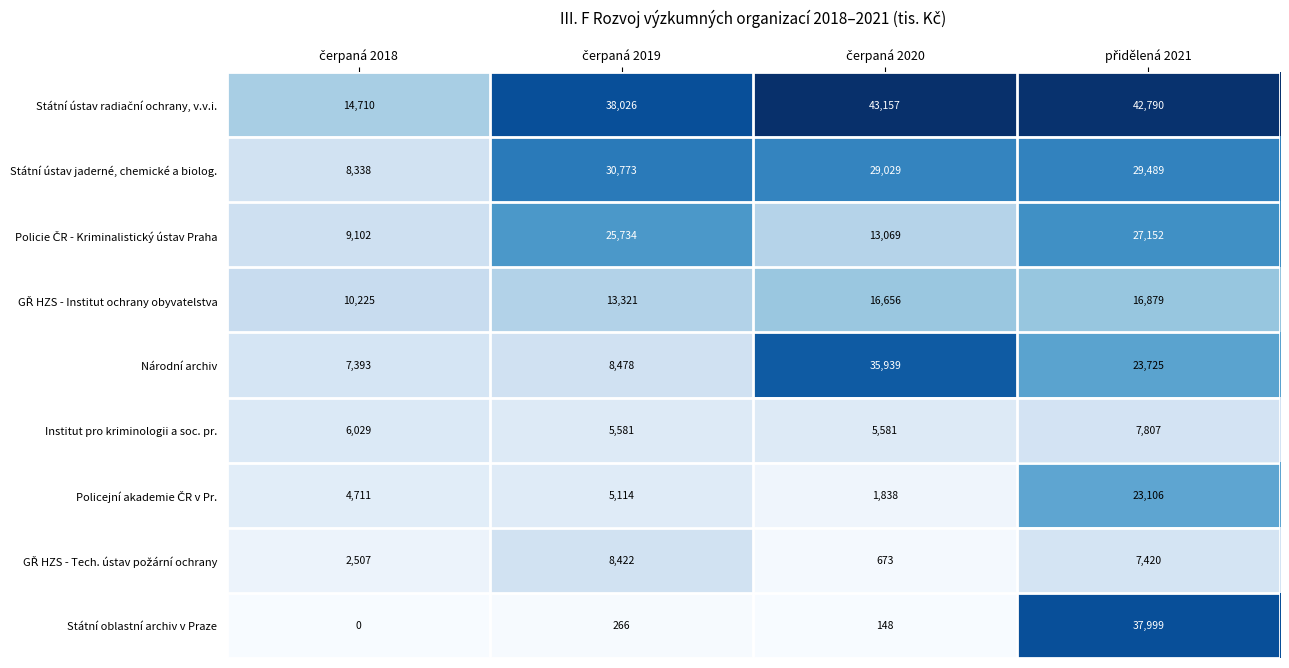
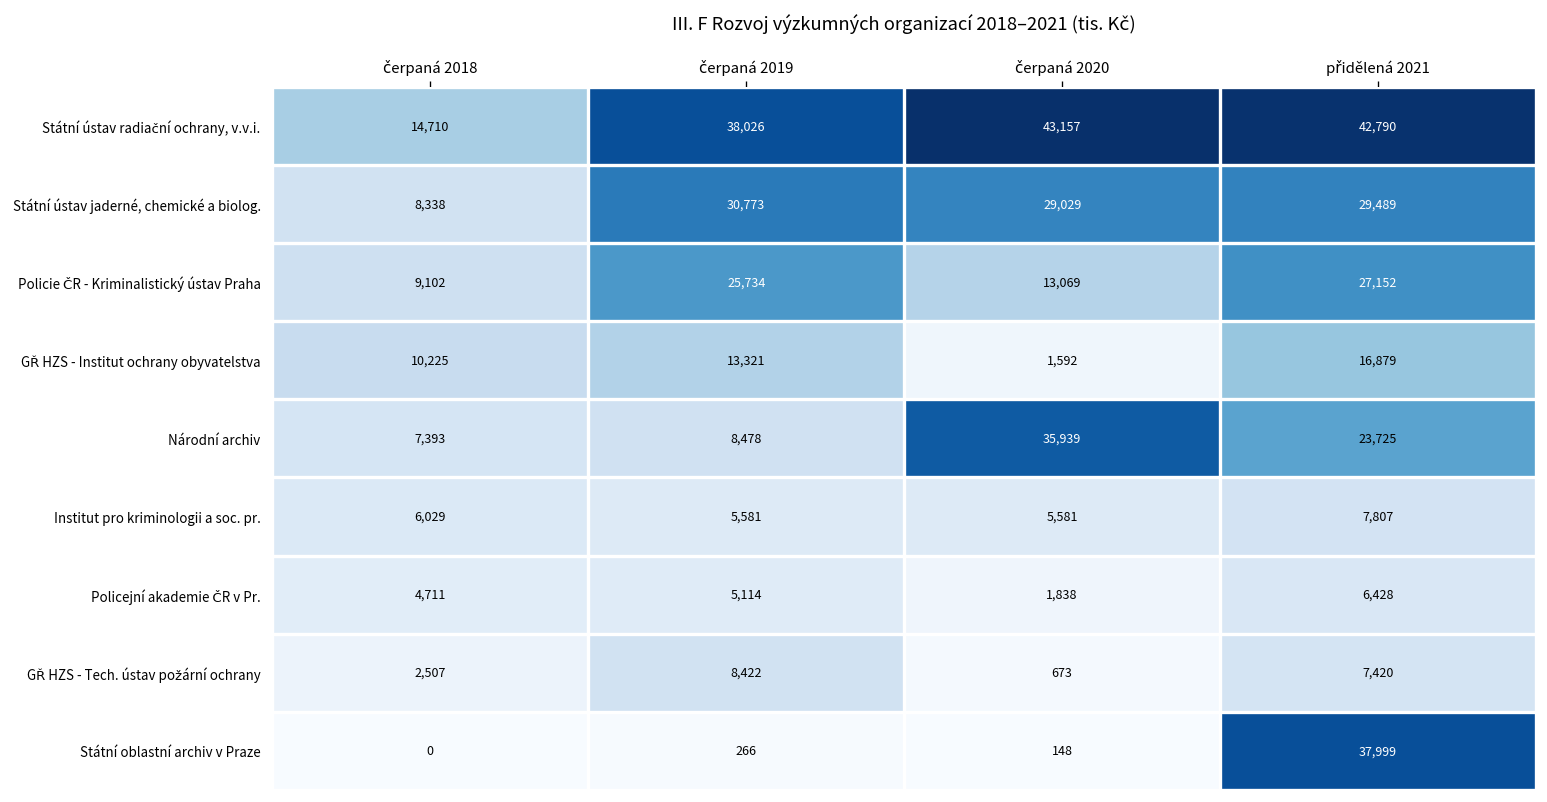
  {
    "Státní ústav radiační ochrany, v.v.i.": {
      "čerpaná 2018": "14,710",
      "čerpaná 2019": "38,026",
      "čerpaná 2020": "43,157",
      "přidělená 2021": "42,790"
    },
    "Státní ústav jaderné, chemické a biolog.": {
      "čerpaná 2018": "8,338",
      "čerpaná 2019": "30,773",
      "čerpaná 2020": "29,029",
      "přidělená 2021": "29,489"
    },
    "Policie ČR - Kriminalistický ústav Praha": {
      "čerpaná 2018": "9,102",
      "čerpaná 2019": "25,734",
      "čerpaná 2020": "13,069",
      "přidělená 2021": "27,152"
    },
    "GŘ HZS - Institut ochrany obyvatelstva": {
      "čerpaná 2018": "10,225",
      "čerpaná 2019": "13,321",
-     "čerpaná 2020": "16,656",
+     "čerpaná 2020": "1,592",
      "přidělená 2021": "16,879"
    },
    "Národní archiv": {
      "čerpaná 2018": "7,393",
      "čerpaná 2019": "8,478",
      "čerpaná 2020": "35,939",
      "přidělená 2021": "23,725"
    },
    "Institut pro kriminologii a soc. pr.": {
      "čerpaná 2018": "6,029",
      "čerpaná 2019": "5,581",
      "čerpaná 2020": "5,581",
      "přidělená 2021": "7,807"
    },
    "Policejní akademie ČR v Pr.": {
      "čerpaná 2018": "4,711",
      "čerpaná 2019": "5,114",
      "čerpaná 2020": "1,838",
-     "přidělená 2021": "23,106"
+     "přidělená 2021": "6,428"
    },
    "GŘ HZS - Tech. ústav požární ochrany": {
      "čerpaná 2018": "2,507",
      "čerpaná 2019": "8,422",
      "čerpaná 2020": "673",
      "přidělená 2021": "7,420"
    },
    "Státní oblastní archiv v Praze": {
      "čerpaná 2018": "0",
      "čerpaná 2019": "266",
      "čerpaná 2020": "148",
      "přidělená 2021": "37,999"
    }
  }
